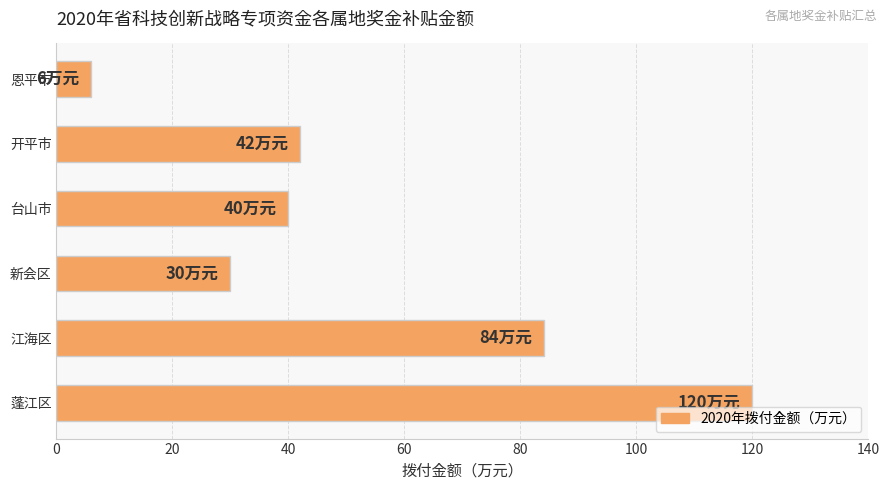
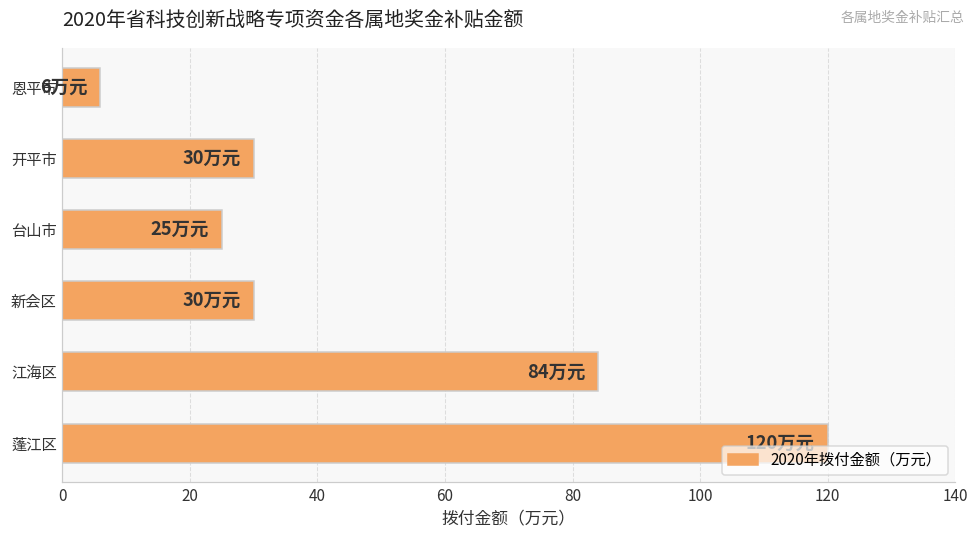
  {
    "恩平市": 6,
-   "开平市": 42,
-   "台山市": 40,
+   "开平市": 30,
+   "台山市": 25,
    "新会区": 30,
    "江海区": 84
  }
